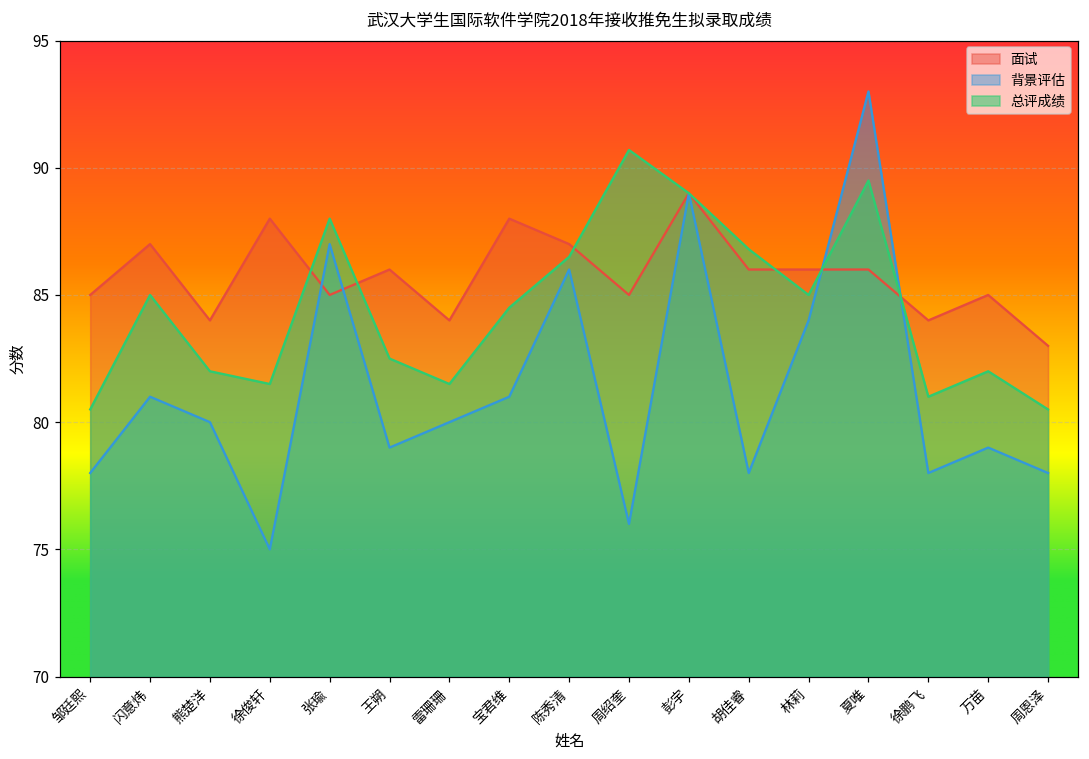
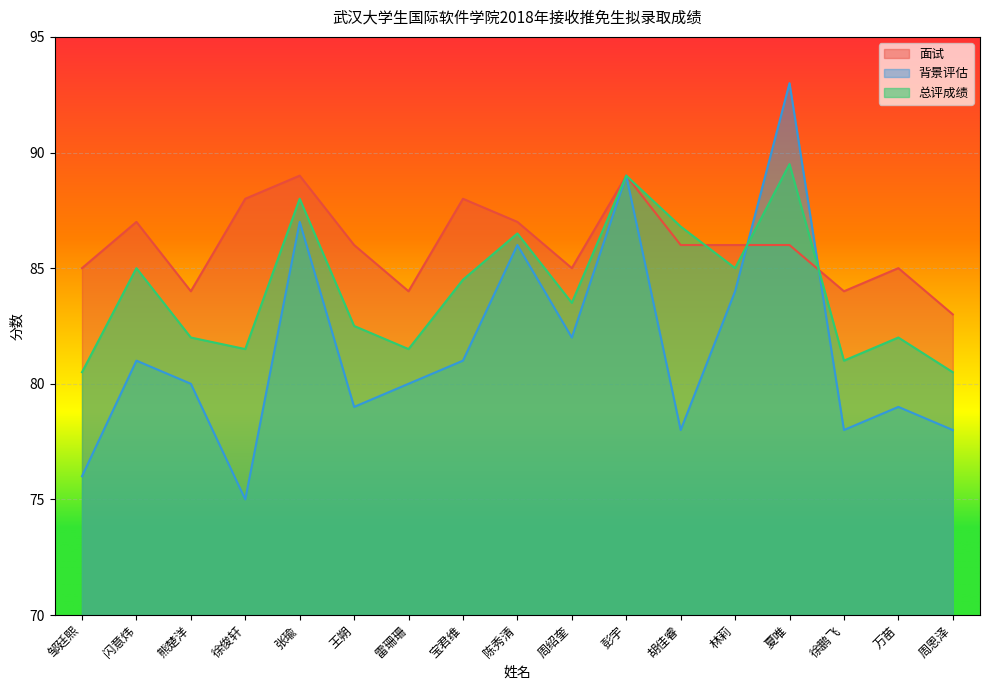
  {
    "面试": {
      "邹廷熙": 85,
      "闪意炜": 87,
      "熊楚洋": 84,
      "徐俊轩": 88,
-     "张瑜": 85,
+     "张瑜": 89,
      "王朔": 86,
      "雷珊珊": 84,
      "宝君维": 88,
      "陈秀清": 87,
      "周绍奎": 85,
      "胡佳睿": 86,
      "林莉": 86,
      "夏唯": 86,
      "徐鹏飞": 84,
      "万苗": 85,
      "周恩泽": 83
    },
    "背景评估": {
-     "邹廷熙": 78,
+     "邹廷熙": 76,
      "闪意炜": 81,
      "熊楚洋": 80,
      "徐俊轩": 75,
      "张瑜": 87,
      "王朔": 79,
      "雷珊珊": 80,
      "宝君维": 81,
      "陈秀清": 86,
-     "周绍奎": 76,
+     "周绍奎": 82,
      "胡佳睿": 78,
      "林莉": 84,
      "夏唯": 93,
      "徐鹏飞": 78,
      "万苗": 79,
      "周恩泽": 78
    },
    "总评成绩": {
      "邹廷熙": 80.5,
      "闪意炜": 85.0,
      "熊楚洋": 82.0,
      "徐俊轩": 81.5,
      "张瑜": 88.0,
      "王朔": 82.5,
      "雷珊珊": 81.5,
      "宝君维": 84.5,
      "陈秀清": 86.5,
-     "周绍奎": 90.7,
+     "周绍奎": 83.5,
      "胡佳睿": 86.8,
      "林莉": 85.0,
      "夏唯": 89.5,
      "徐鹏飞": 81.0,
      "万苗": 82.0,
      "周恩泽": 80.5
    }
  }
